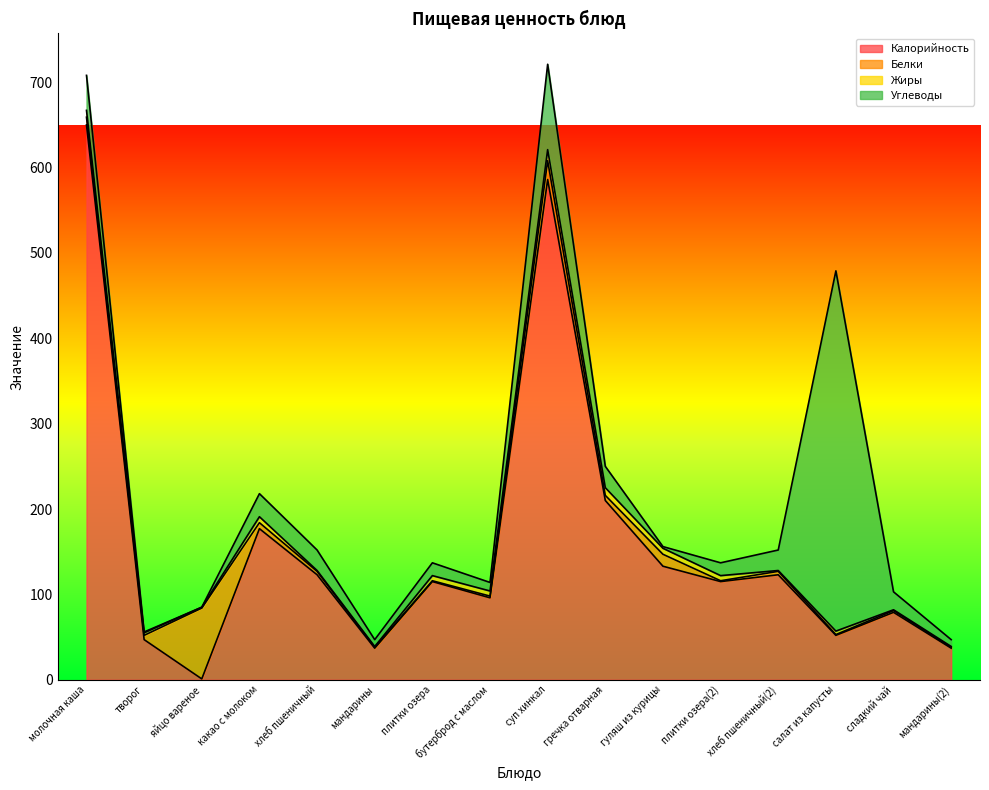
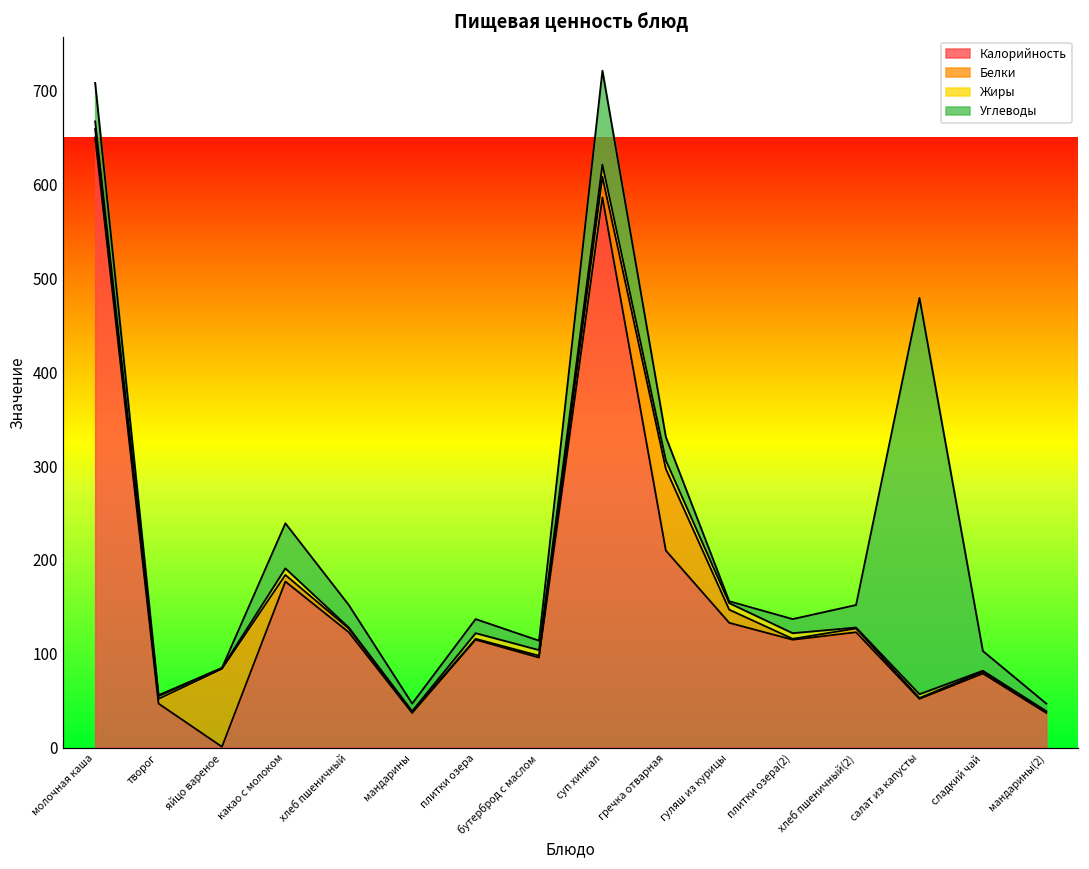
  {
    "Калорийность": {
      "молочная каша": 650,
      "творог": 50,
      "яйцо вареное": 0,
      "какао с молоком": 180,
      "хлеб пшеничный": 120,
      "суп хинкал": 590,
      "гречка отварная": 210,
      "гуляш из курицы": 130,
      "хлеб пшеничный(2)": 120
    },
    "Белки": {
      "молочная каша": 10,
      "творог": 10,
      "какао с молоком": 10,
      "суп хинкал": 20,
-     "гречка отварная": 10,
+     "гречка отварная": 90,
      "гуляш из курицы": 10
    },
    "Жиры": {
      "молочная каша": 10,
      "какао с молоком": 10,
      "плитки озера": 10,
      "бутерброд с маслом": 10,
      "суп хинкал": 10,
      "гречка отварная": 10,
      "плитки озера(2)": 10,
      "салат из капусты": 0
    },
    "Углеводы": {
      "молочная каша": 40,
-     "какао с молоком": 30,
+     "какао с молоком": 50,
      "хлеб пшеничный": 20,
      "мандарины": 10,
      "плитки озера": 20,
      "бутерброд с маслом": 10,
      "суп хинкал": 100,
      "гречка отварная": 30,
      "плитки озера(2)": 20,
      "хлеб пшеничный(2)": 20,
      "салат из капусты": 420,
      "сладкий чай": 20,
      "мандарины(2)": 10
    }
  }
